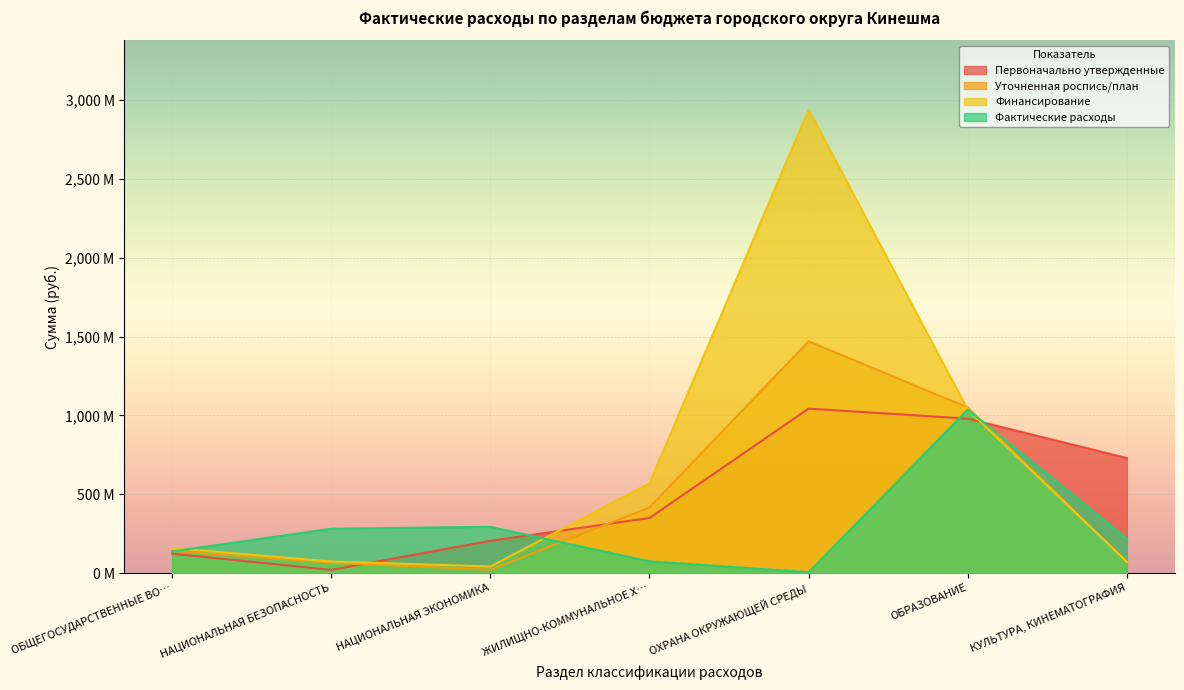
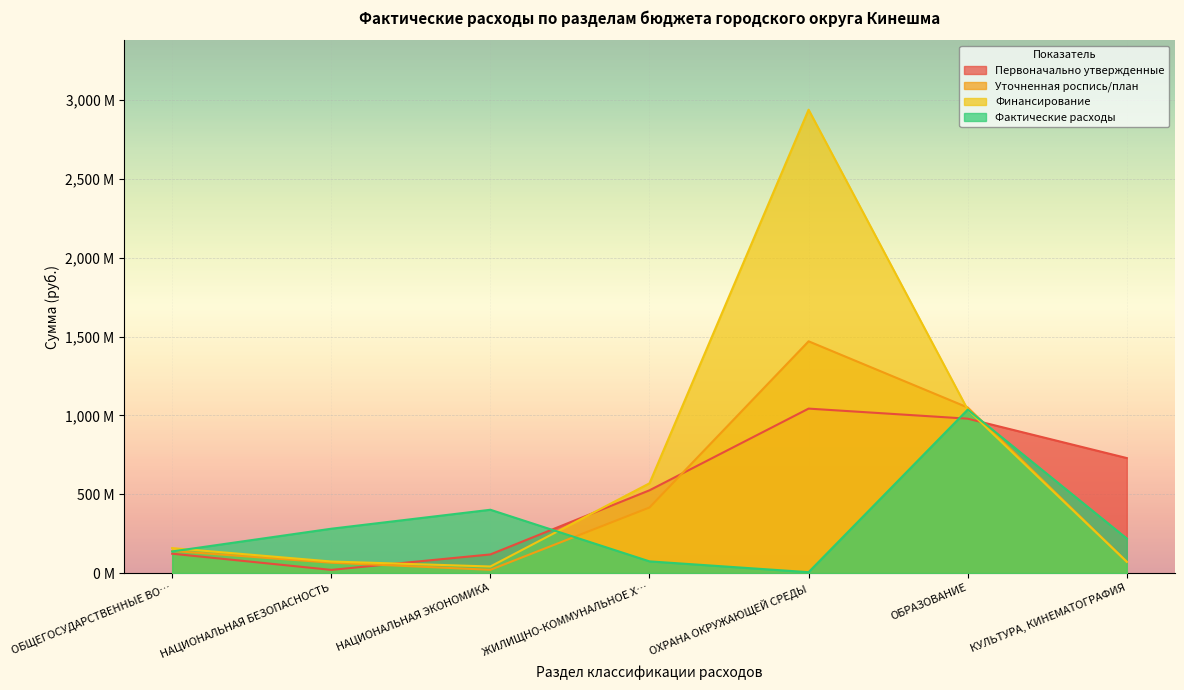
  {
    "Первоначально утвержденные": {
      "НАЦИОНАЛЬНАЯ БЕЗОПАСНОСТЬ": "20 М",
-     "НАЦИОНАЛЬНАЯ ЭКОНОМИКА": "200 М",
-     "ЖИЛИЩНО-КОММУНАЛЬНОЕ Х…": "350 М",
+     "НАЦИОНАЛЬНАЯ ЭКОНОМИКА": "120 М",
+     "ЖИЛИЩНО-КОММУНАЛЬНОЕ Х…": "530 М",
      "ОХРАНА ОКРУЖАЮЩЕЙ СРЕДЫ": "1,040 М",
      "ОБРАЗОВАНИЕ": "980 М",
      "КУЛЬТУРА, КИНЕМАТОГРАФИЯ": "730 М"
    },
    "Фактические расходы": {
      "НАЦИОНАЛЬНАЯ БЕЗОПАСНОСТЬ": "280 М",
-     "НАЦИОНАЛЬНАЯ ЭКОНОМИКА": "290 М",
+     "НАЦИОНАЛЬНАЯ ЭКОНОМИКА": "400 М",
      "ЖИЛИЩНО-КОММУНАЛЬНОЕ Х…": "70 М",
      "ОХРАНА ОКРУЖАЮЩЕЙ СРЕДЫ": "10 М",
      "КУЛЬТУРА, КИНЕМАТОГРАФИЯ": "220 М"
    }
  }
